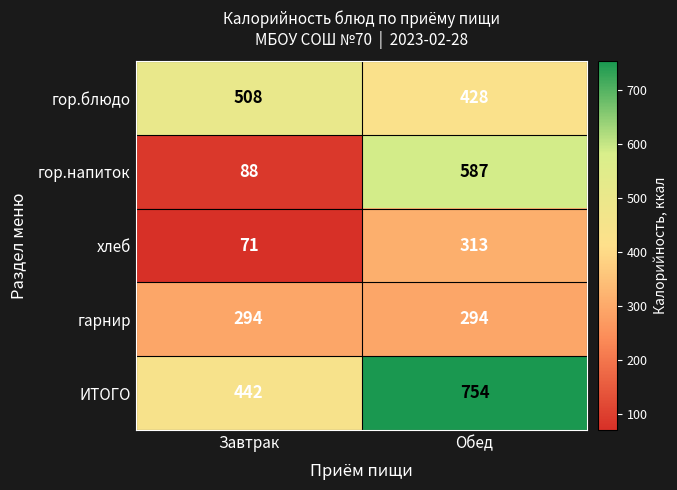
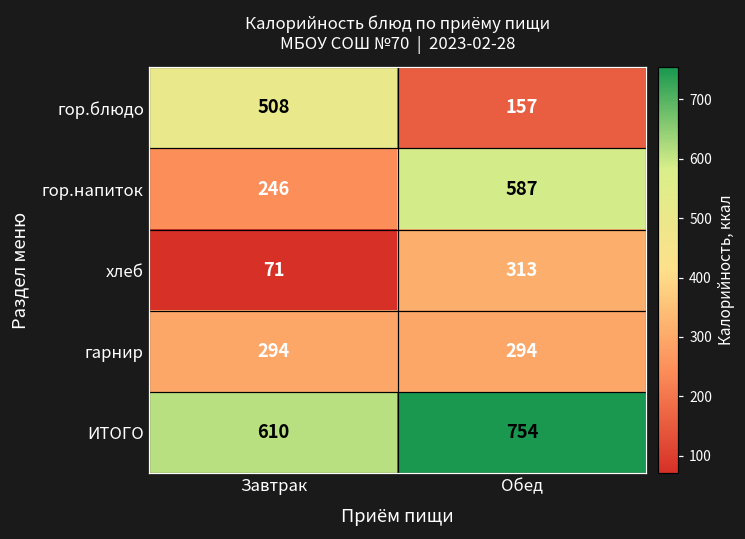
  {
    "гор.блюдо": {
      "Завтрак": 508,
-     "Обед": 428
+     "Обед": 157
    },
    "гор.напиток": {
-     "Завтрак": 88,
+     "Завтрак": 246,
      "Обед": 587
    },
    "хлеб": {
      "Завтрак": 71,
      "Обед": 313
    },
    "гарнир": {
      "Завтрак": 294,
      "Обед": 294
    },
    "ИТОГО": {
-     "Завтрак": 442,
+     "Завтрак": 610,
      "Обед": 754
    }
  }
